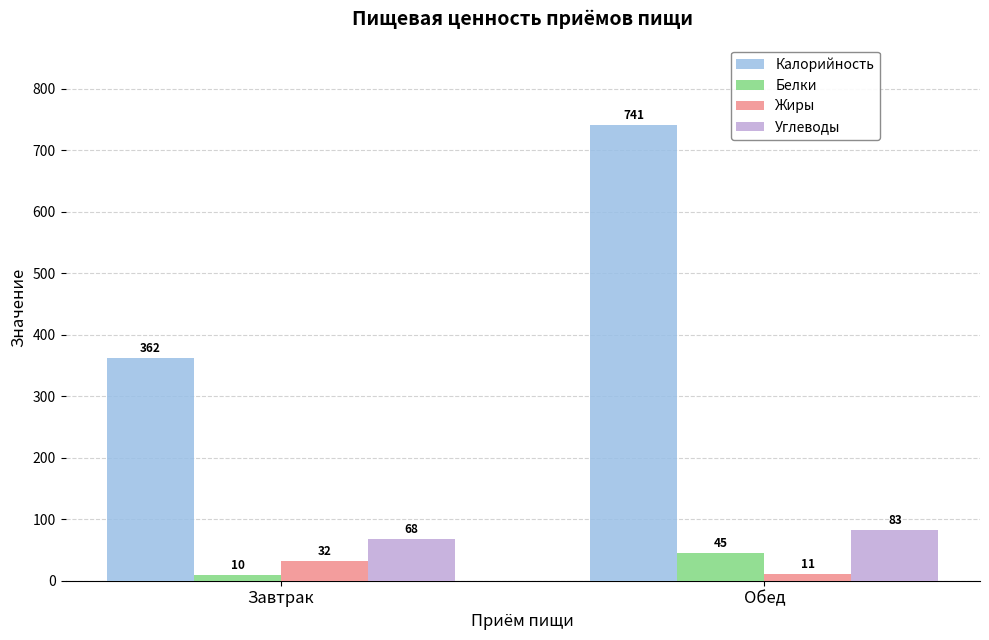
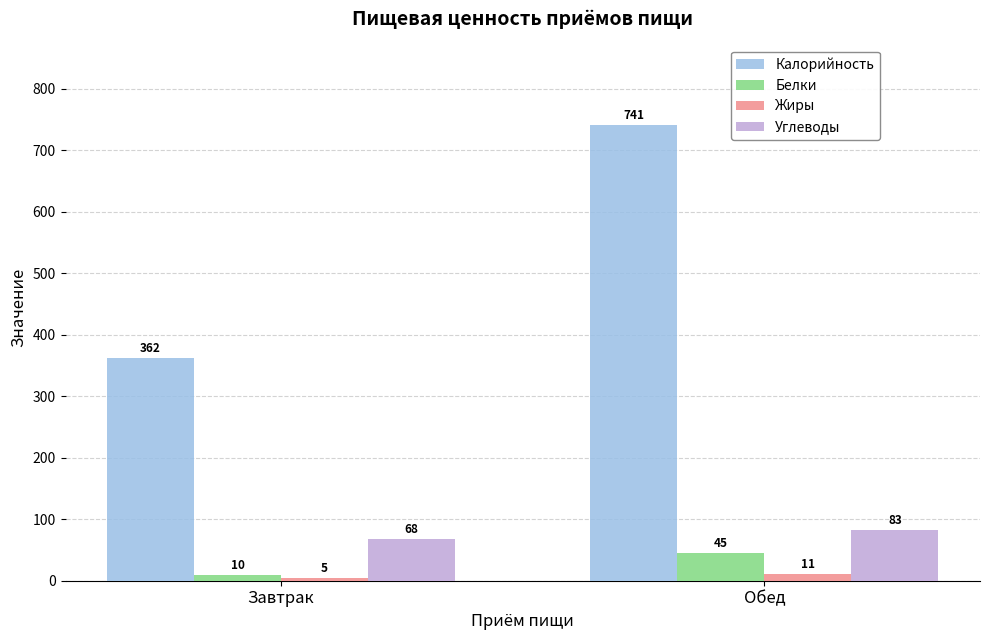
  {
    "Белки": {
      "Завтрак": 10,
      "Обед": 45
    },
    "Жиры": {
-     "Завтрак": 32,
+     "Завтрак": 5,
      "Обед": 11
    }
  }
